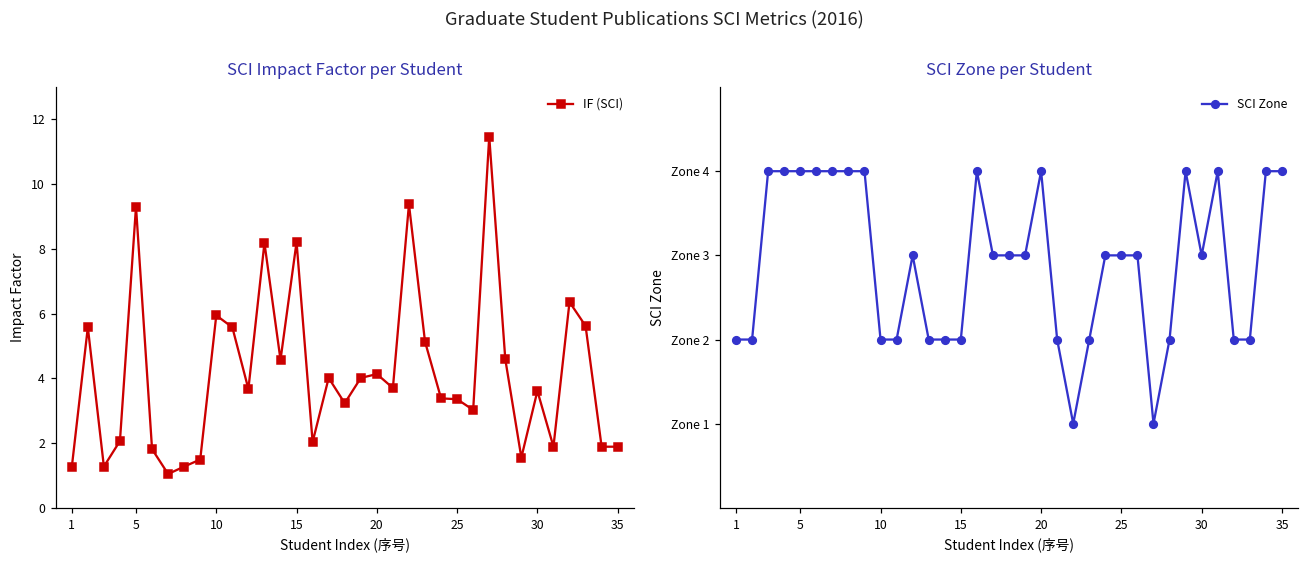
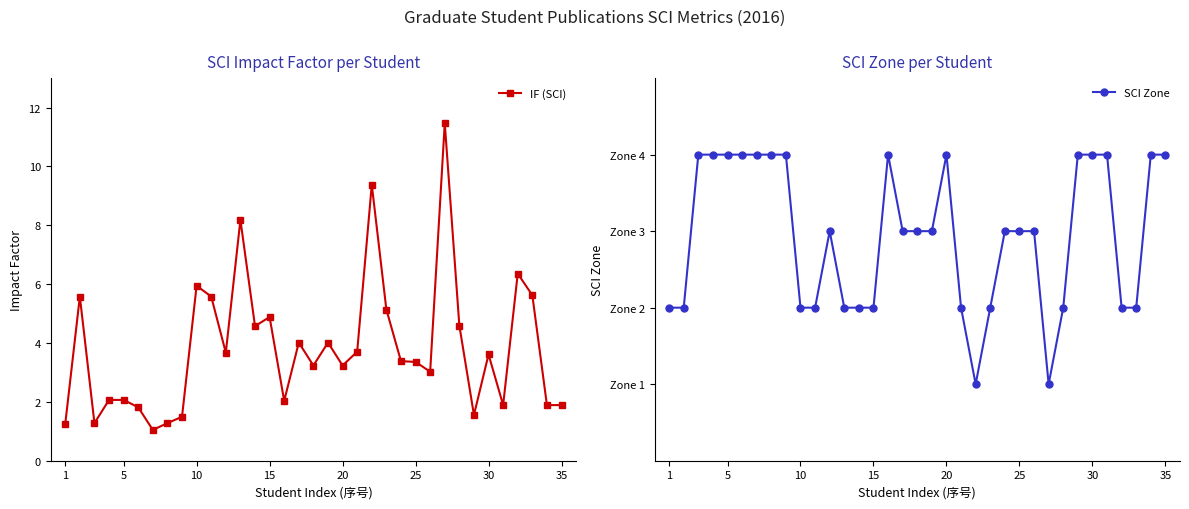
  {
    "SCI Impact Factor per Student": {
      "1": "1.3",
-     "5": "9.3",
+     "5": "2.1",
      "10": "5.9",
-     "15": "8.2",
-     "20": "4.1",
+     "15": "4.9",
+     "20": "3.2",
      "25": "3.4",
      "30": "3.6",
      "35": "1.9"
    },
    "SCI Zone per Student": {
      "1": "Zone 2",
      "5": "Zone 4",
      "10": "Zone 2",
      "15": "Zone 2",
      "20": "Zone 4",
      "25": "Zone 3",
-     "30": "Zone 3",
+     "30": "Zone 4",
      "35": "Zone 4"
    }
  }
